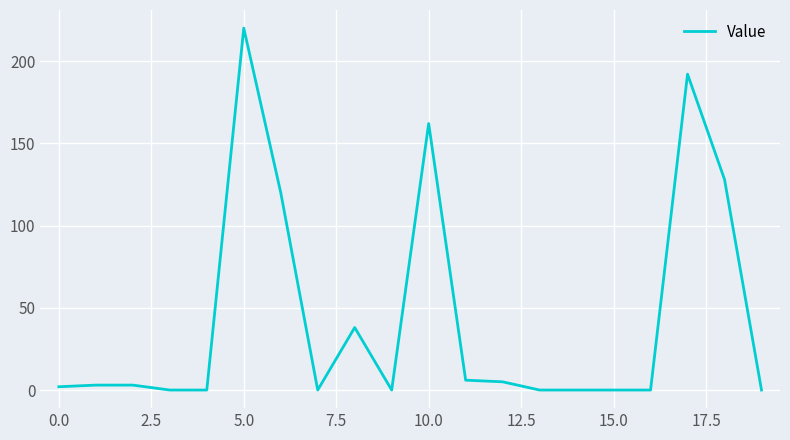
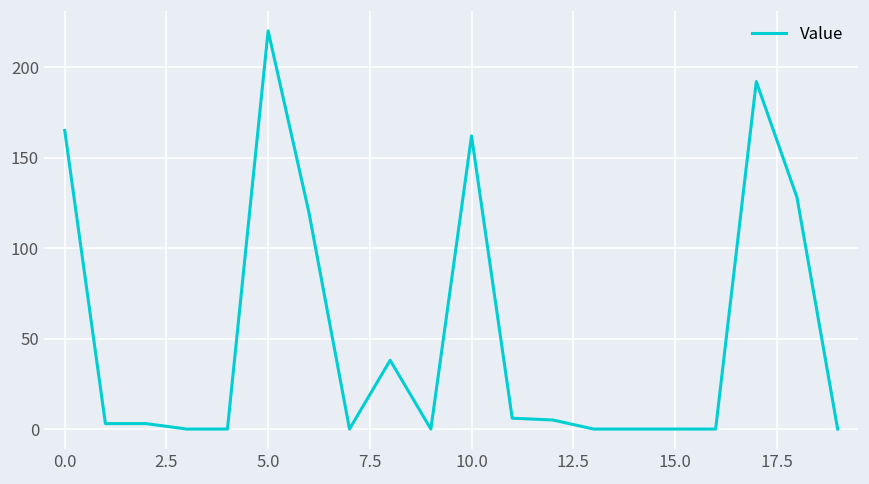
  {
-   "0.0": 2,
+   "0.0": 165,
    "5.0": 220,
    "10.0": 162,
    "15.0": 0
  }
